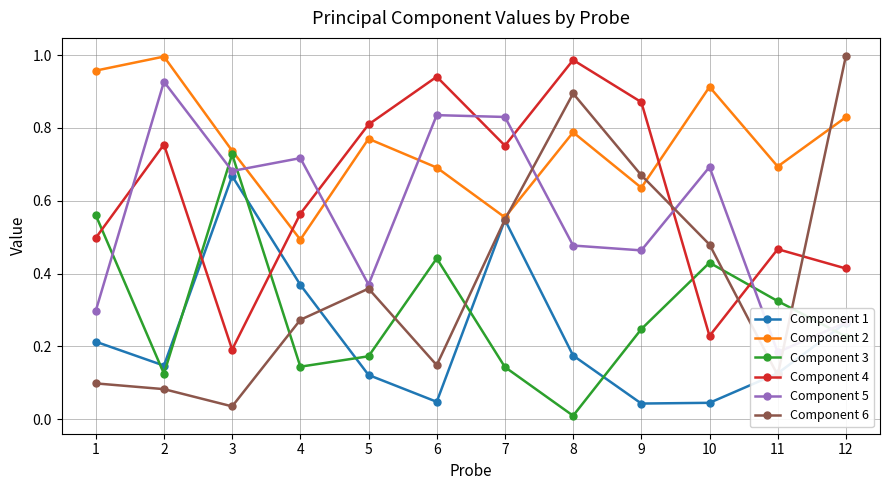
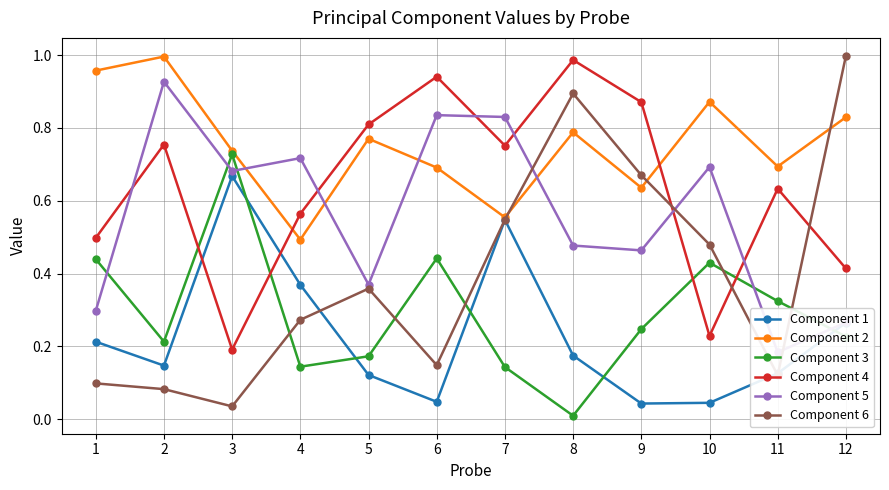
  {
    "Component 1": {
      "1": 0.21,
      "2": 0.15,
      "3": 0.67,
      "4": 0.37,
      "5": 0.12,
      "6": 0.05,
      "8": 0.17,
      "9": 0.04,
      "10": 0.04
    },
    "Component 2": {
      "1": 0.96,
      "2": 1.00,
      "3": 0.74,
      "4": 0.49,
      "5": 0.77,
      "6": 0.69,
      "8": 0.79,
      "9": 0.64,
-     "10": 0.91,
+     "10": 0.87,
      "11": 0.69,
      "12": 0.83
    },
    "Component 3": {
-     "1": 0.56,
-     "2": 0.12,
+     "1": 0.44,
+     "2": 0.21,
      "3": 0.73,
      "4": 0.14,
      "5": 0.17,
      "6": 0.44,
      "7": 0.14,
      "8": 0.01,
      "9": 0.25,
      "10": 0.43,
      "11": 0.32
    },
    "Component 4": {
      "1": 0.50,
      "2": 0.75,
      "3": 0.19,
      "4": 0.56,
      "5": 0.81,
      "6": 0.94,
      "7": 0.75,
      "8": 0.99,
      "9": 0.87,
      "10": 0.23,
-     "11": 0.47,
+     "11": 0.63,
      "12": 0.41
    },
    "Component 5": {
      "1": 0.30,
      "2": 0.93,
      "3": 0.68,
      "4": 0.72,
      "5": 0.37,
      "6": 0.84,
      "7": 0.83,
      "8": 0.48,
      "9": 0.46,
      "10": 0.69
    },
    "Component 6": {
      "1": 0.10,
      "2": 0.08,
      "3": 0.03,
      "4": 0.27,
      "5": 0.36,
      "6": 0.15,
      "8": 0.89,
      "9": 0.67,
      "10": 0.48,
      "12": 1.00
    }
  }
